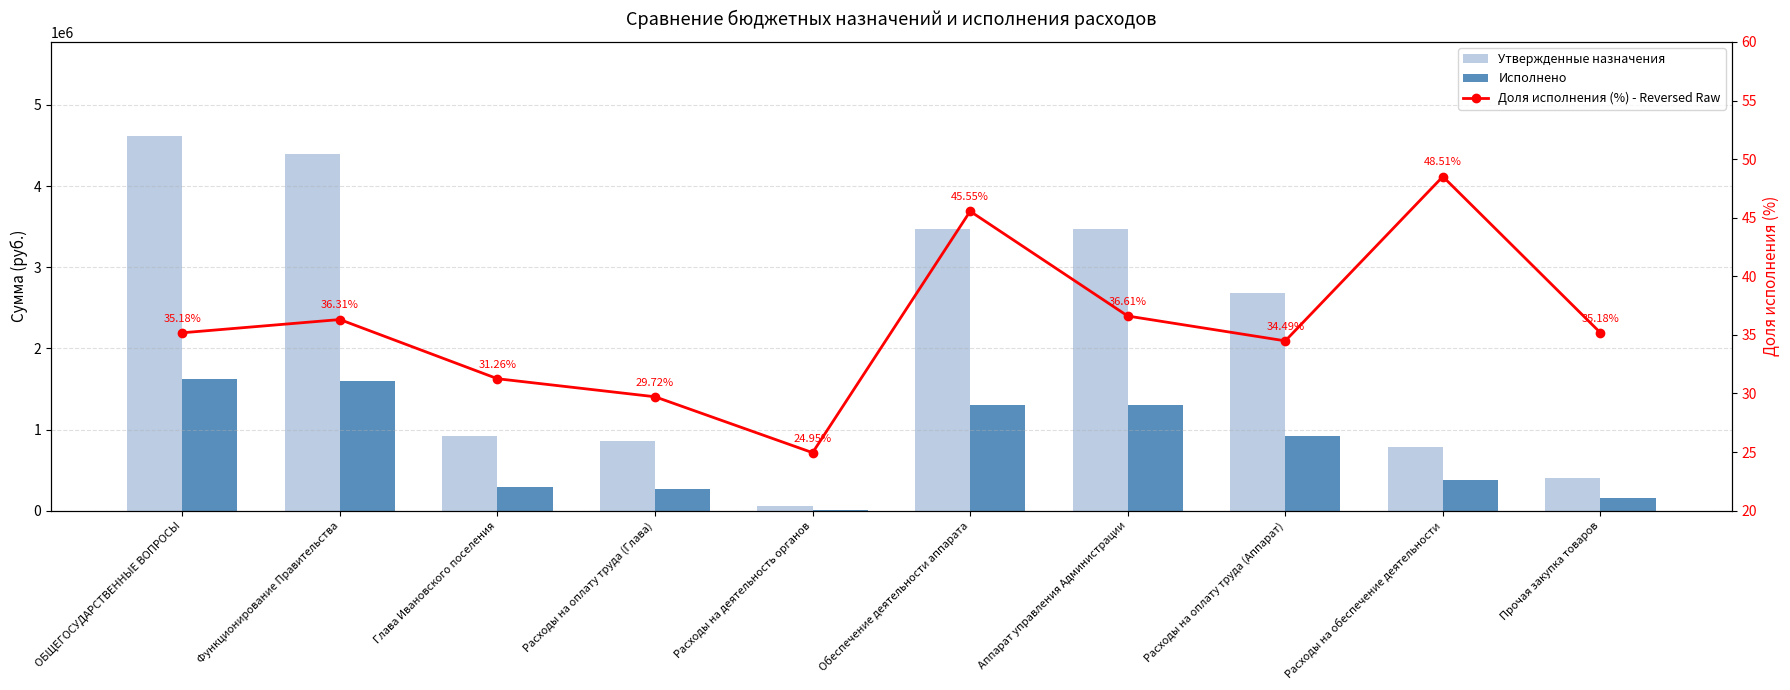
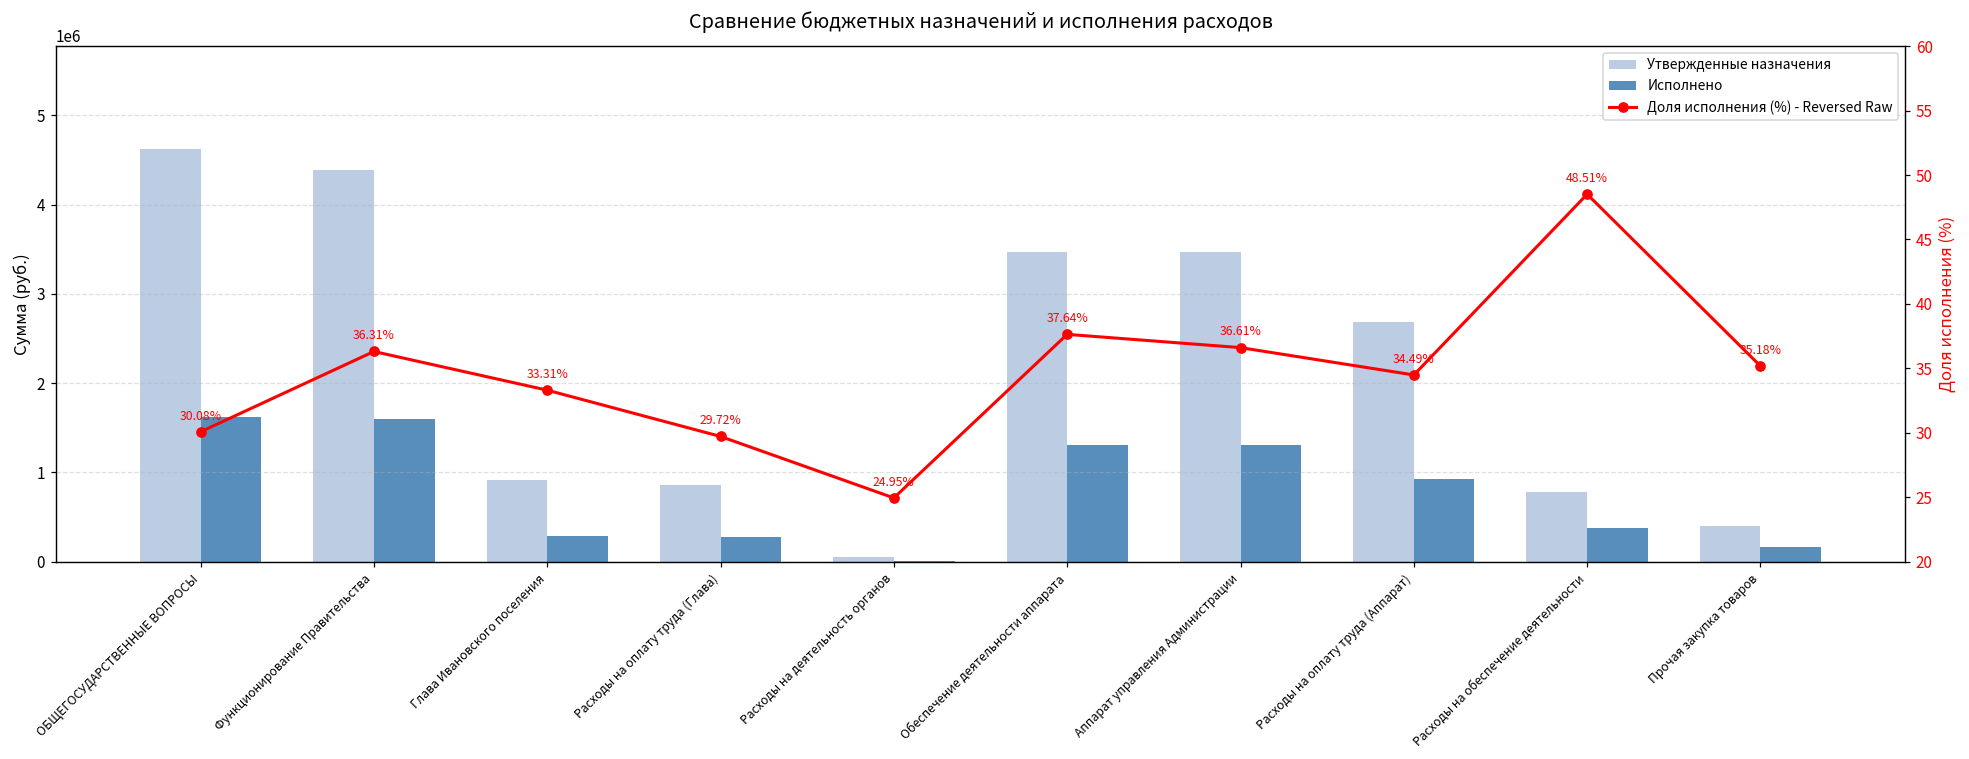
  {
    "Доля исполнения (%) - Reversed Raw": {
-     "ОБЩЕГОСУДАРСТВЕННЫЕ ВОПРОСЫ": "35.18%",
+     "ОБЩЕГОСУДАРСТВЕННЫЕ ВОПРОСЫ": "30.08%",
      "Функционирование Правительства": "36.31%",
-     "Глава Ивановского поселения": "31.26%",
+     "Глава Ивановского поселения": "33.31%",
      "Расходы на оплату труда (Глава)": "29.72%",
      "Расходы на деятельность органов": "24.95%",
-     "Обеспечение деятельности аппарата": "45.55%",
+     "Обеспечение деятельности аппарата": "37.64%",
      "Аппарат управления Администрации": "36.61%",
      "Расходы на оплату труда (Аппарат)": "34.49%",
      "Расходы на обеспечение деятельности": "48.51%",
      "Прочая закупка товаров": "35.18%"
    }
  }
